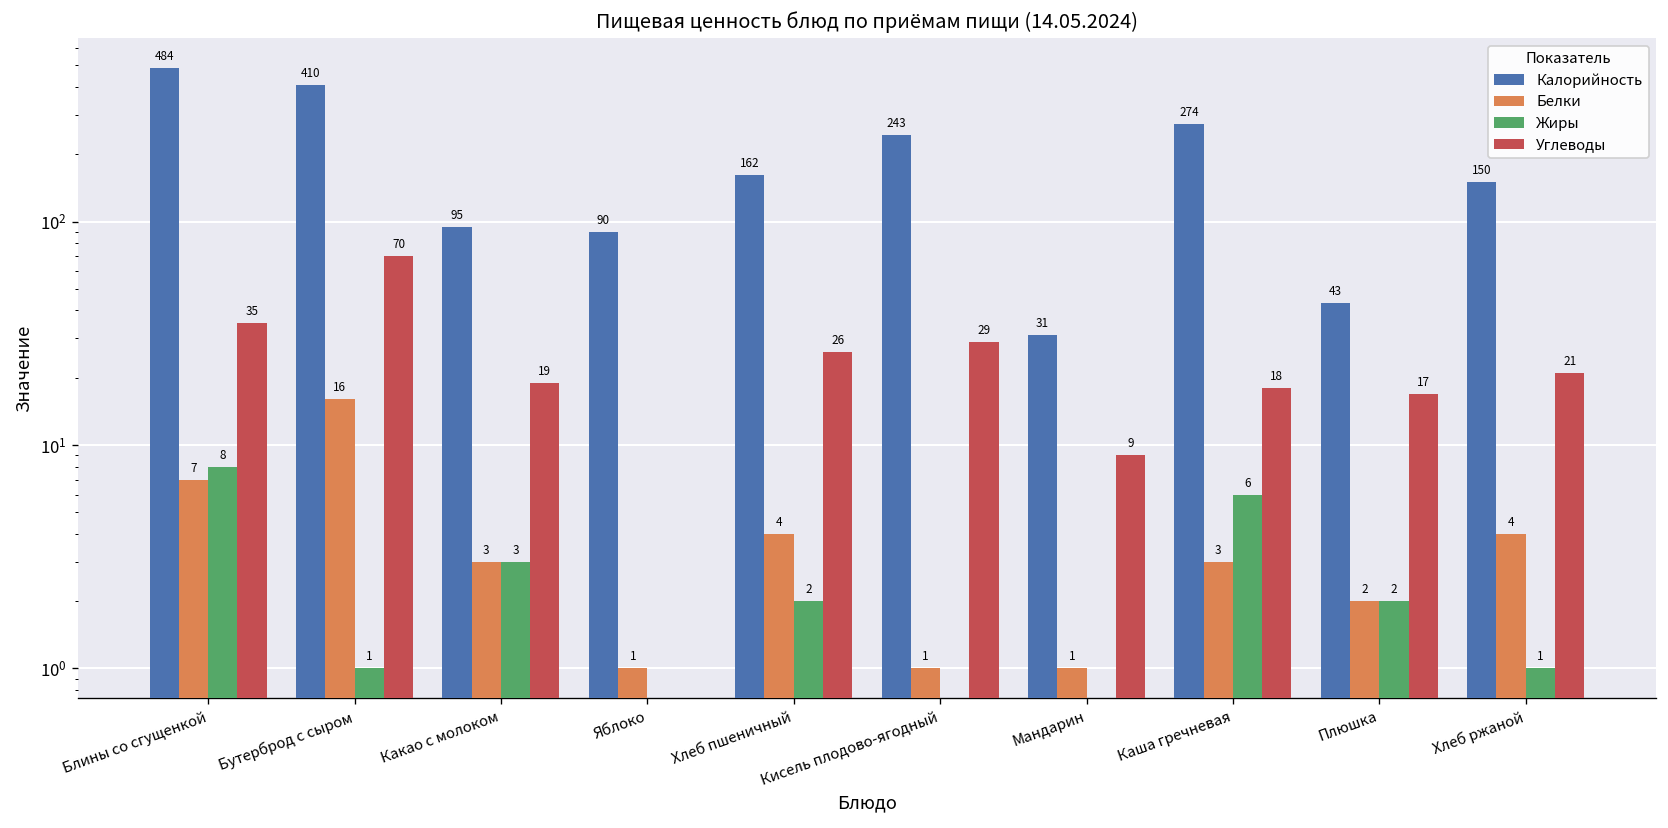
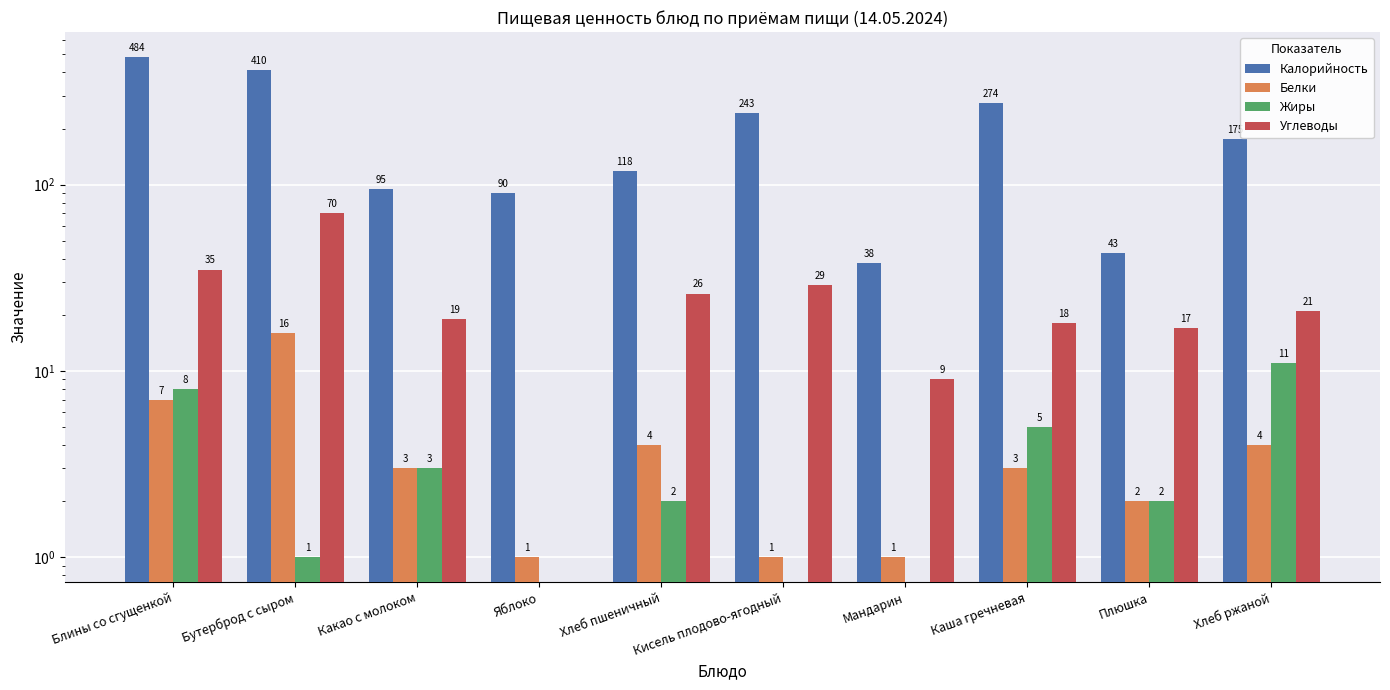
  {
    "Калорийность": {
      "Блины со сгущенкой": 484,
      "Бутерброд с сыром": 410,
      "Какао с молоком": 95,
      "Яблоко": 90,
-     "Хлеб пшеничный": 162,
+     "Хлеб пшеничный": 118,
      "Кисель плодово-ягодный": 243,
-     "Мандарин": 31,
+     "Мандарин": 38,
      "Каша гречневая": 274,
      "Плюшка": 43,
-     "Хлеб ржаной": 150
+     "Хлеб ржаной": 180
    },
    "Жиры": {
      "Блины со сгущенкой": 8,
      "Бутерброд с сыром": 1,
      "Какао с молоком": 3,
      "Хлеб пшеничный": 2,
-     "Каша гречневая": 6,
+     "Каша гречневая": 5,
      "Плюшка": 2,
-     "Хлеб ржаной": 1
+     "Хлеб ржаной": 11
    }
  }
